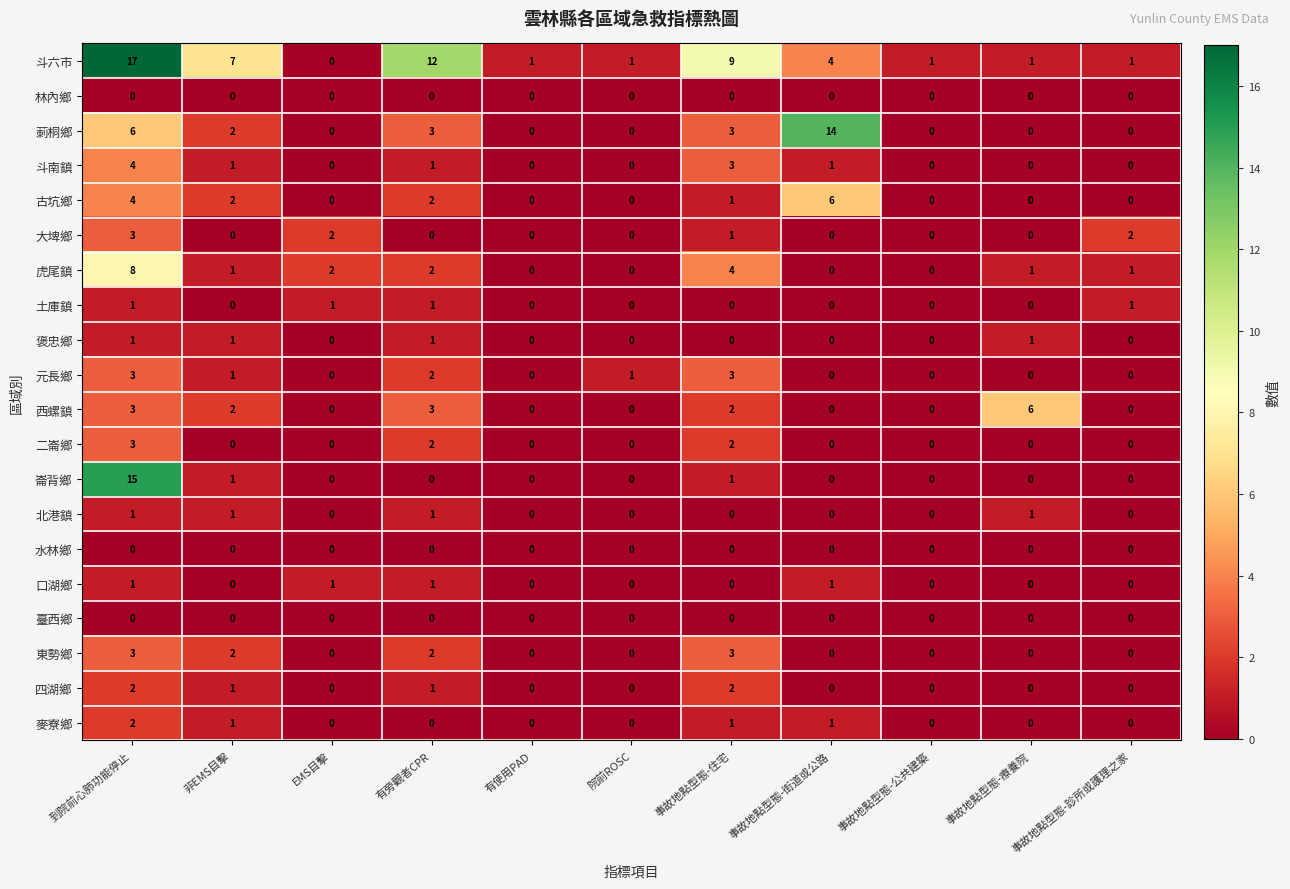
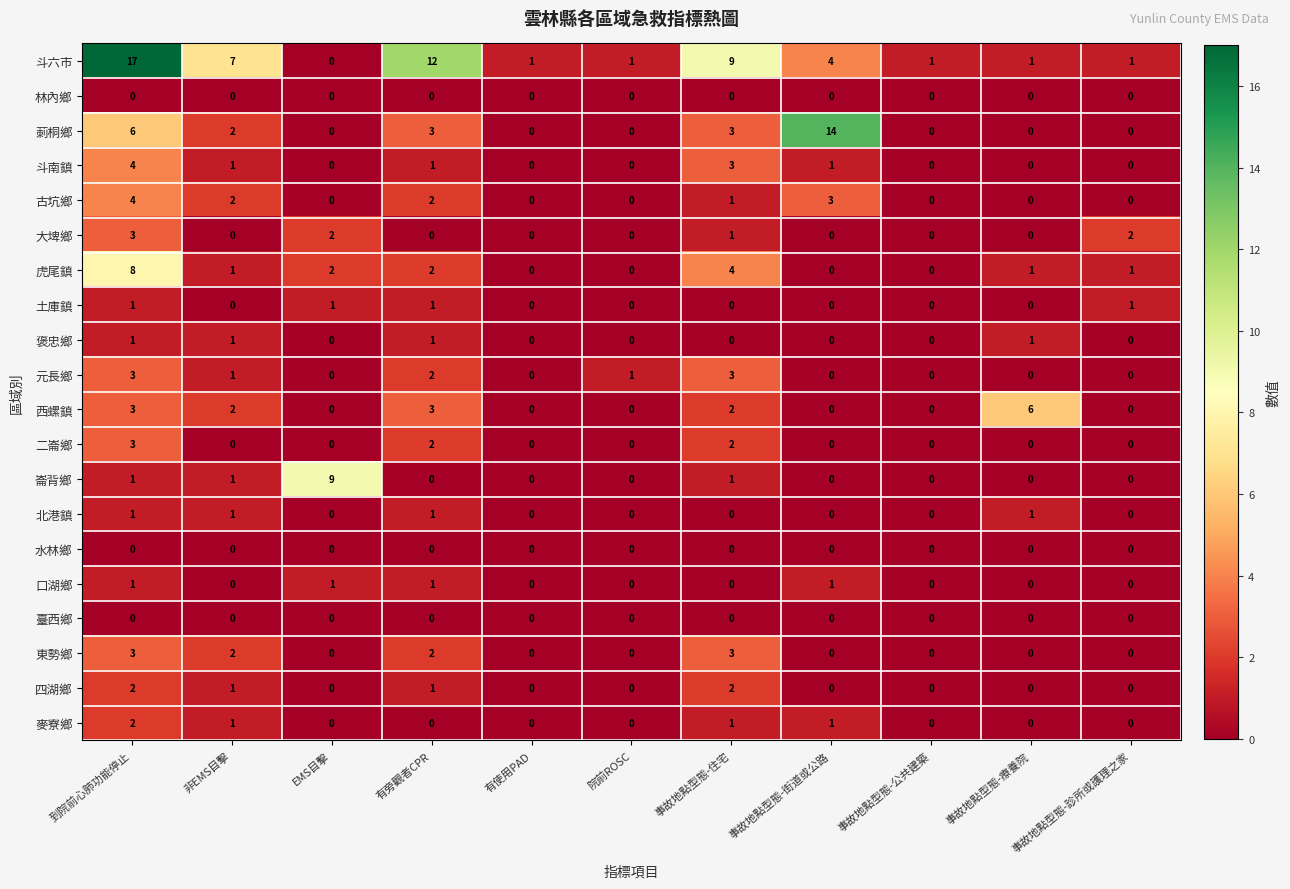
  {
    "古坑鄉": {
      "到院前心肺功能停止": 4,
      "非EMS目擊": 2,
      "EMS目擊": 0,
      "有旁觀者CPR": 2,
      "有使用PAD": 0,
      "院前ROSC": 0,
      "事故地點型態-住宅": 1,
-     "事故地點型態-街道或公路": 6,
+     "事故地點型態-街道或公路": 3,
      "事故地點型態-公共建築": 0,
      "事故地點型態-療養院": 0,
      "事故地點型態-診所或護理之家": 0
    },
    "崙背鄉": {
-     "到院前心肺功能停止": 15,
+     "到院前心肺功能停止": 1,
      "非EMS目擊": 1,
-     "EMS目擊": 0,
+     "EMS目擊": 9,
      "有旁觀者CPR": 0,
      "有使用PAD": 0,
      "院前ROSC": 0,
      "事故地點型態-住宅": 1,
      "事故地點型態-街道或公路": 0,
      "事故地點型態-公共建築": 0,
      "事故地點型態-療養院": 0,
      "事故地點型態-診所或護理之家": 0
    }
  }
